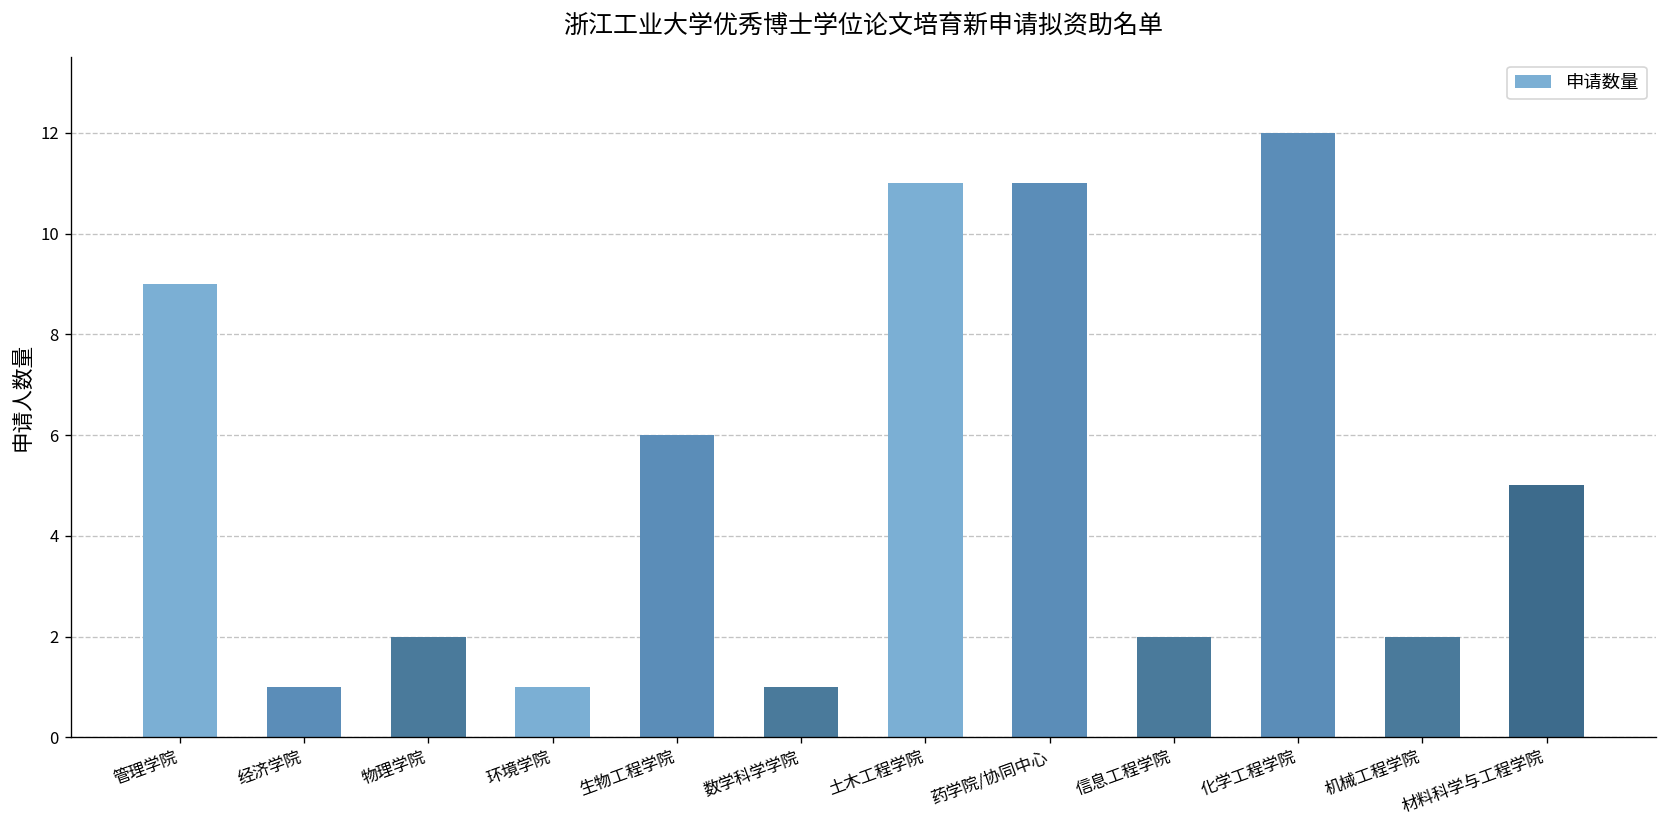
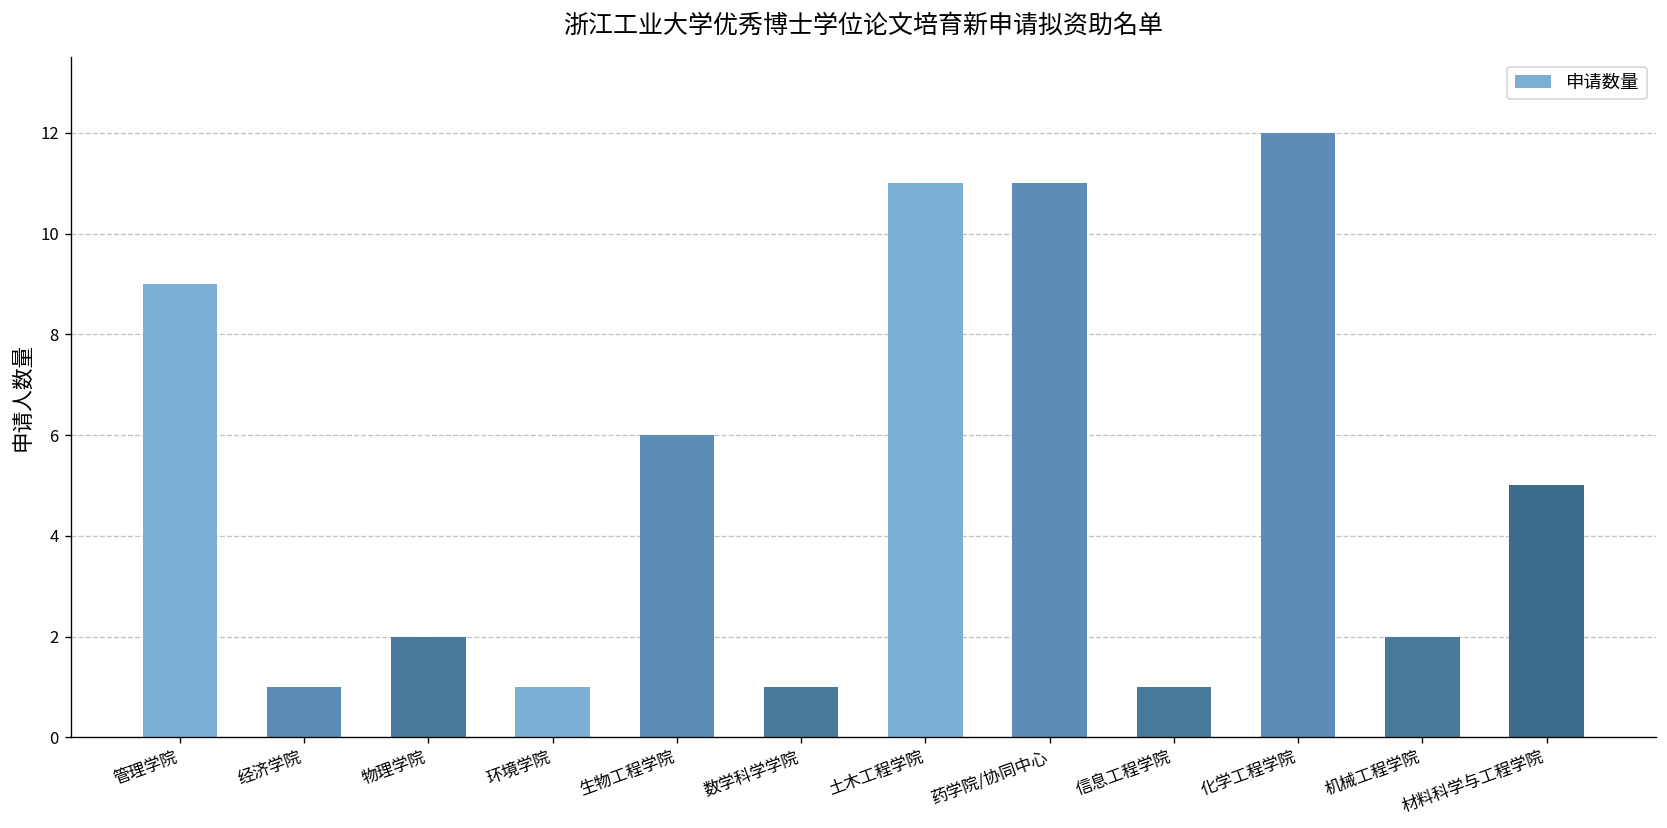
  {
    "管理学院": 9,
    "经济学院": 1,
    "物理学院": 2,
    "环境学院": 1,
    "生物工程学院": 6,
    "数学科学学院": 1,
    "土木工程学院": 11,
    "药学院/协同中心": 11,
-   "信息工程学院": 2,
+   "信息工程学院": 1,
    "化学工程学院": 12,
    "机械工程学院": 2,
    "材料科学与工程学院": 5
  }
